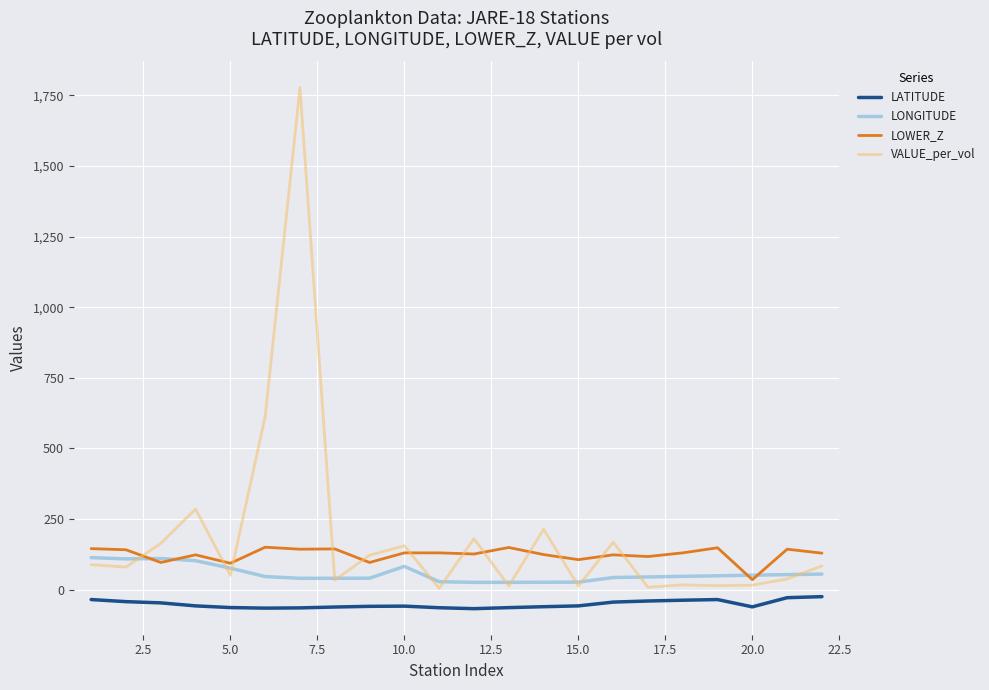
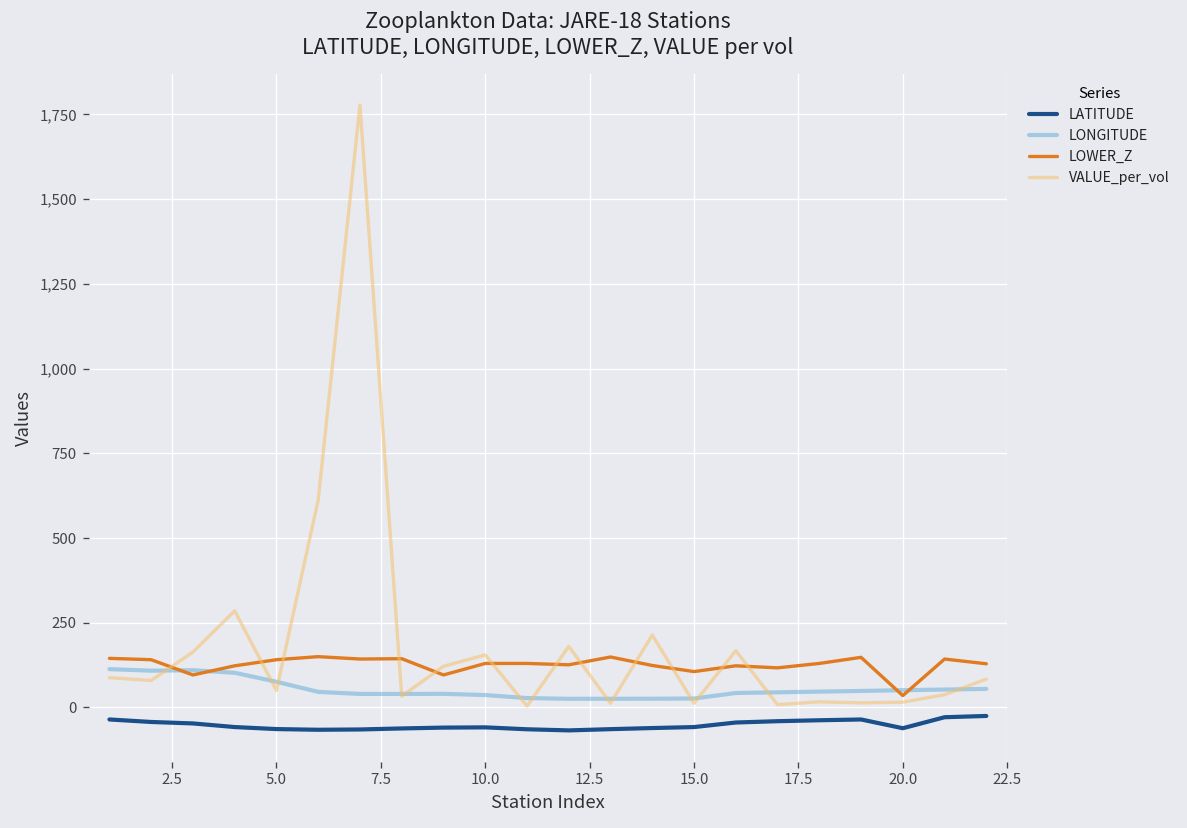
  {
    "LATITUDE": {
      "5.0": -60,
      "10.0": -60,
      "15.0": -60,
      "20.0": -60
    },
    "LONGITUDE": {
      "5.0": 80,
-     "10.0": 80,
+     "10.0": 40,
      "15.0": 30,
      "20.0": 50
    },
    "LOWER_Z": {
-     "5.0": 90,
+     "5.0": 140,
      "10.0": 130,
      "15.0": 110,
      "20.0": 40
    },
    "VALUE_per_vol": {
      "5.0": 50,
      "10.0": 160,
      "15.0": 10,
      "20.0": 20
    }
  }
